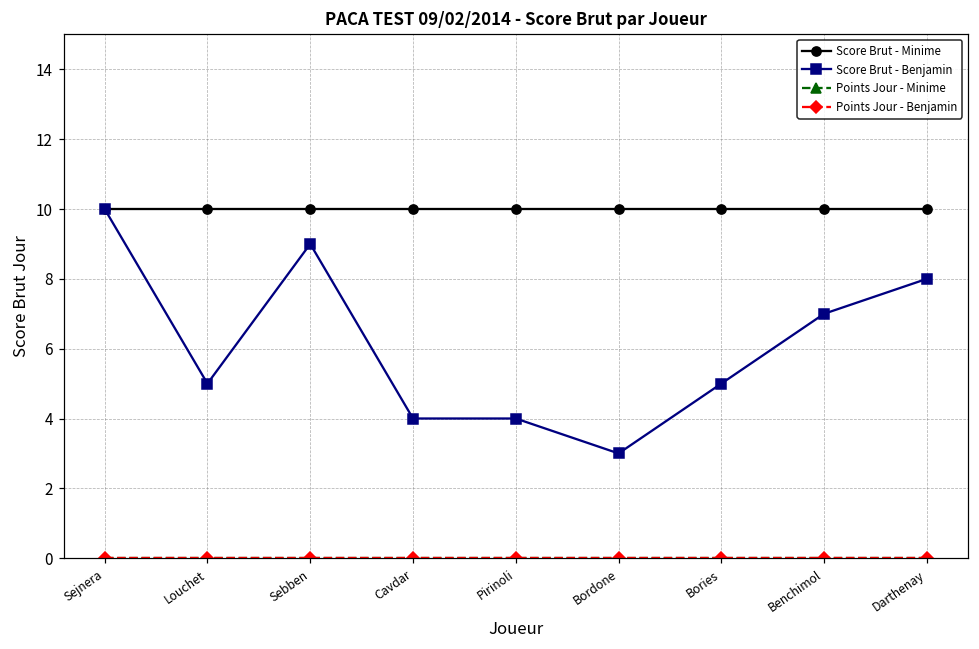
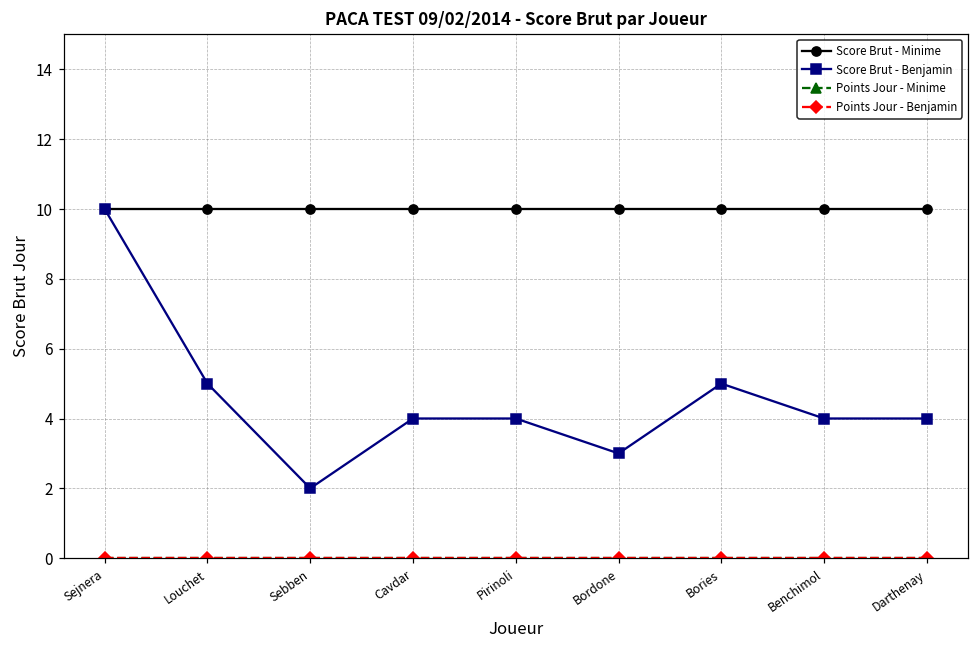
  {
    "Score Brut - Minime": {
      "Louchet": 10,
      "Sebben": 10,
      "Cavdar": 10,
      "Pirinoli": 10,
      "Bordone": 10,
      "Bories": 10,
      "Benchimol": 10,
      "Darthenay": 10
    },
    "Score Brut - Benjamin": {
      "Louchet": 5,
-     "Sebben": 9,
+     "Sebben": 2,
      "Cavdar": 4,
      "Pirinoli": 4,
      "Bordone": 3,
      "Bories": 5,
-     "Benchimol": 7,
-     "Darthenay": 8
+     "Benchimol": 4,
+     "Darthenay": 4
    },
    "Points Jour - Benjamin": {
      "Sejnera": 0,
      "Louchet": 0,
      "Sebben": 0,
      "Cavdar": 0,
      "Pirinoli": 0,
      "Bordone": 0,
      "Bories": 0,
      "Benchimol": 0,
      "Darthenay": 0
    }
  }
